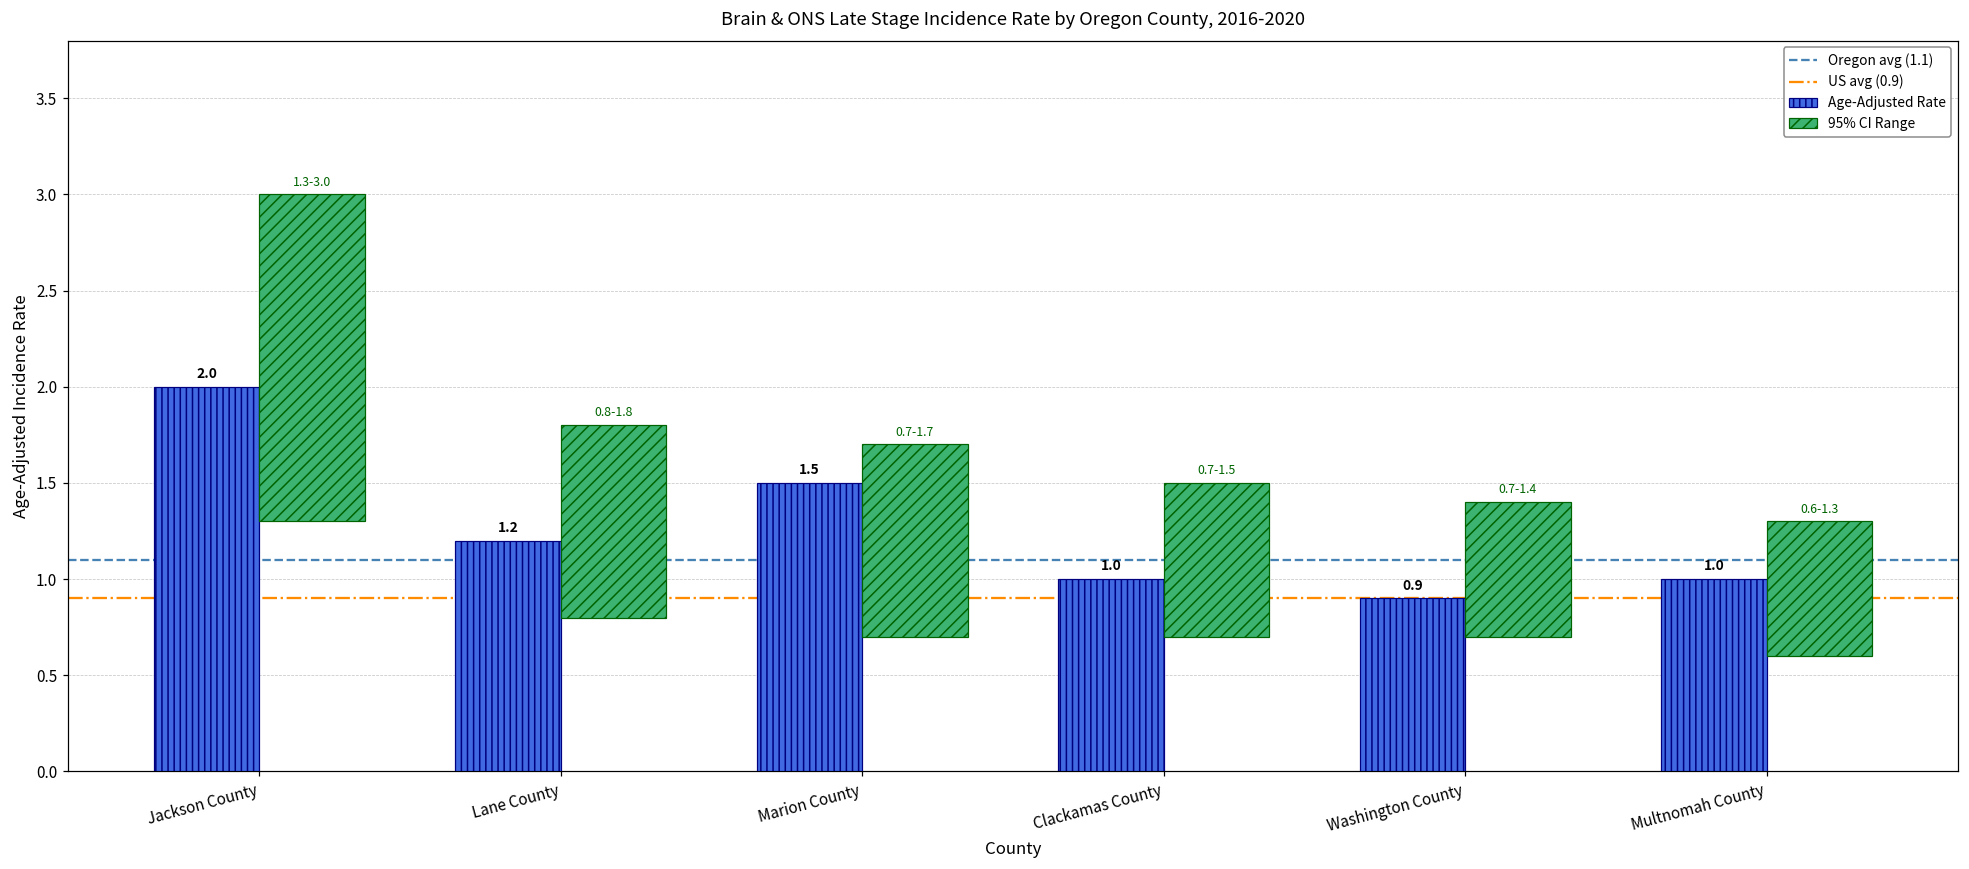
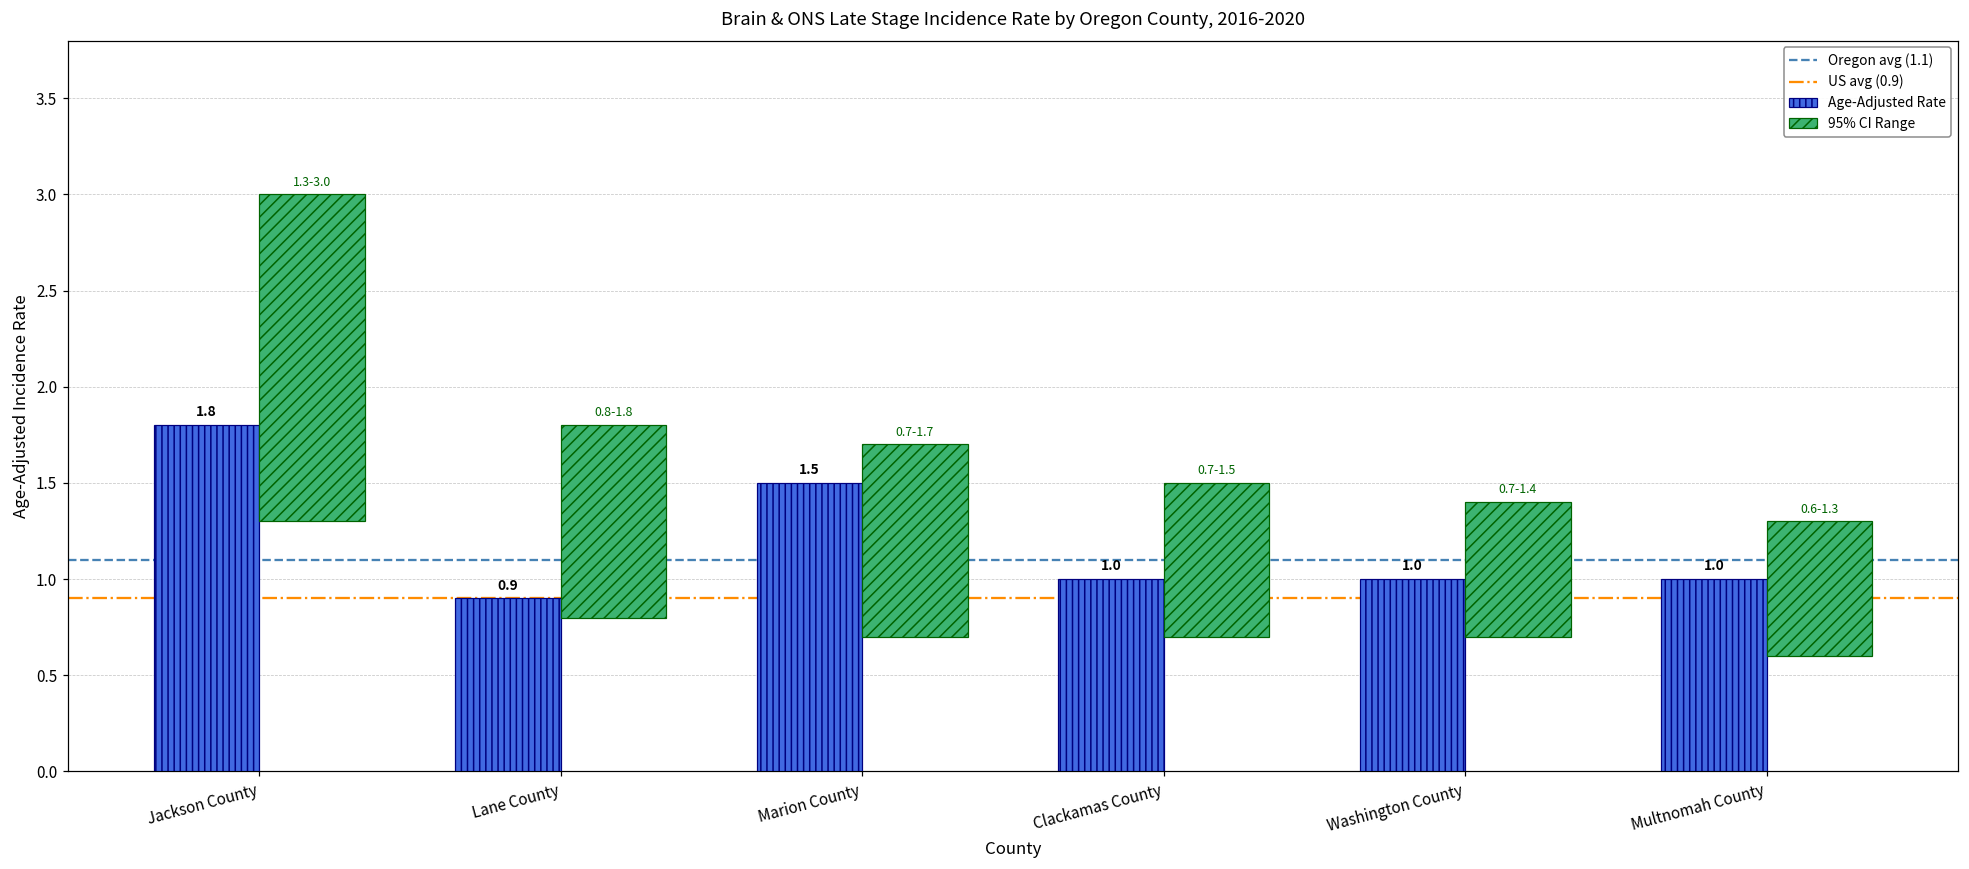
  {
    "Age-Adjusted Rate": {
-     "Jackson County": 2.0,
-     "Lane County": 1.2,
+     "Jackson County": 1.8,
+     "Lane County": 0.9,
      "Marion County": 1.5,
      "Clackamas County": 1.0,
-     "Washington County": 0.9,
+     "Washington County": 1.0,
      "Multnomah County": 1.0
    },
    "95% CI Range": {
      "Washington County": 0.7
    }
  }
